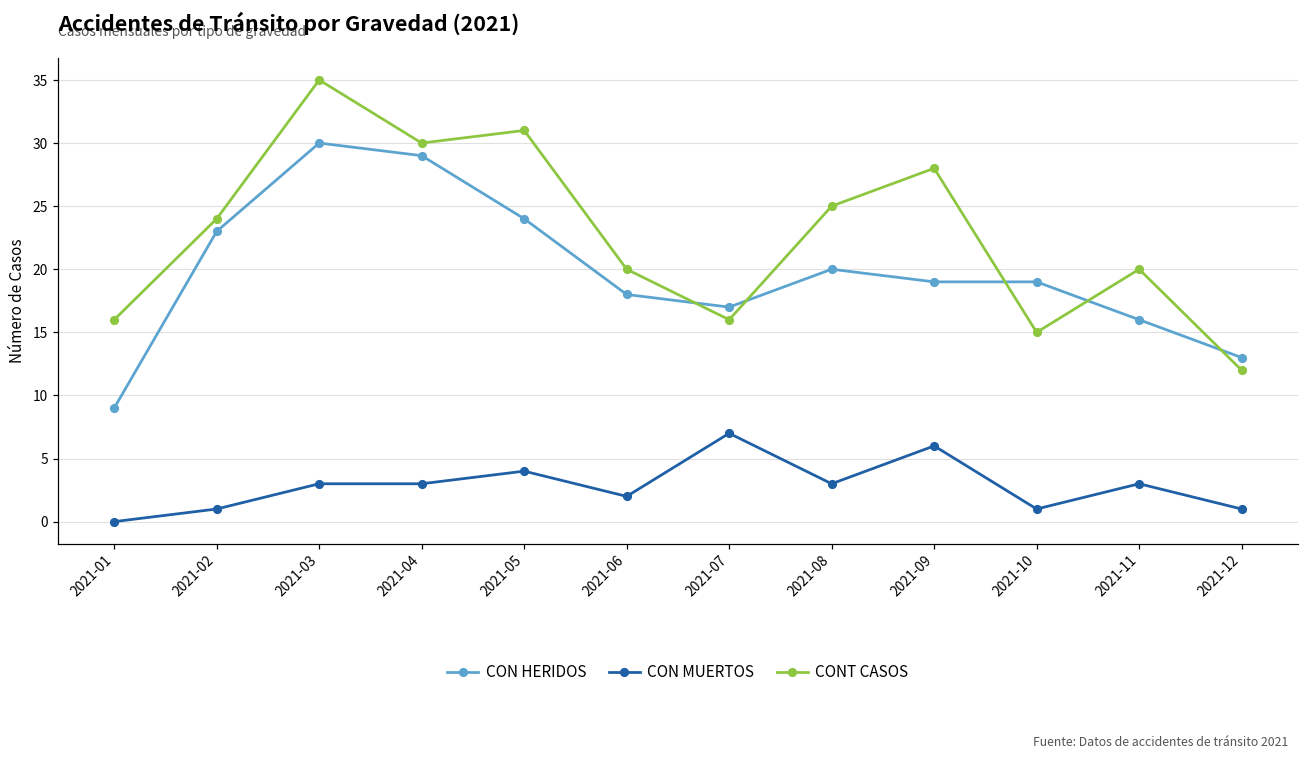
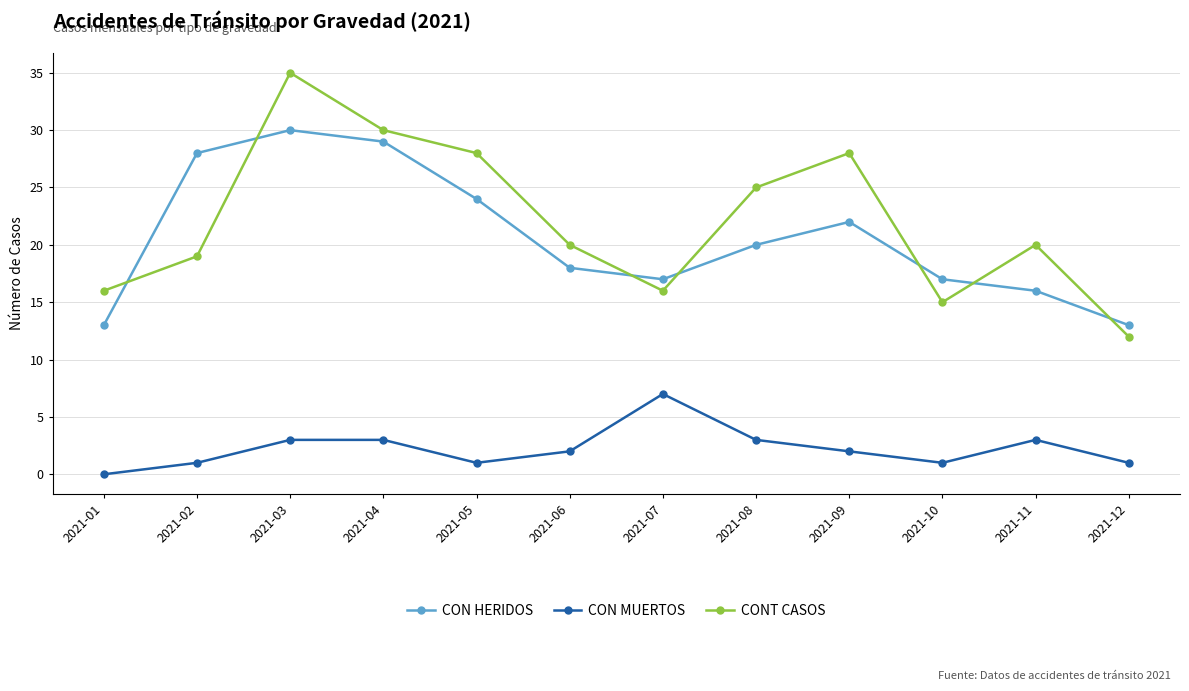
  {
    "CON HERIDOS": {
-     "2021-01": 9,
-     "2021-02": 23,
+     "2021-01": 13,
+     "2021-02": 28,
      "2021-03": 30,
      "2021-04": 29,
      "2021-05": 24,
      "2021-06": 18,
      "2021-07": 17,
      "2021-08": 20,
-     "2021-09": 19,
-     "2021-10": 19,
+     "2021-09": 22,
+     "2021-10": 17,
      "2021-11": 16,
      "2021-12": 13
    },
    "CON MUERTOS": {
      "2021-01": 0,
      "2021-02": 1,
      "2021-03": 3,
      "2021-04": 3,
-     "2021-05": 4,
+     "2021-05": 1,
      "2021-06": 2,
      "2021-07": 7,
      "2021-08": 3,
-     "2021-09": 6,
+     "2021-09": 2,
      "2021-10": 1,
      "2021-11": 3,
      "2021-12": 1
    },
    "CONT CASOS": {
      "2021-01": 16,
-     "2021-02": 24,
+     "2021-02": 19,
      "2021-03": 35,
      "2021-04": 30,
-     "2021-05": 31,
+     "2021-05": 28,
      "2021-06": 20,
      "2021-07": 16,
      "2021-08": 25,
      "2021-09": 28,
      "2021-10": 15,
      "2021-11": 20,
      "2021-12": 12
    }
  }
